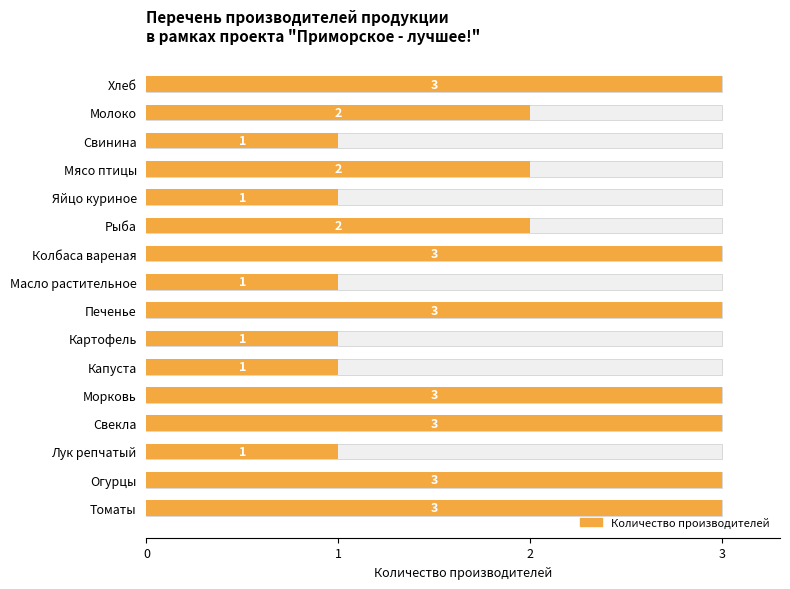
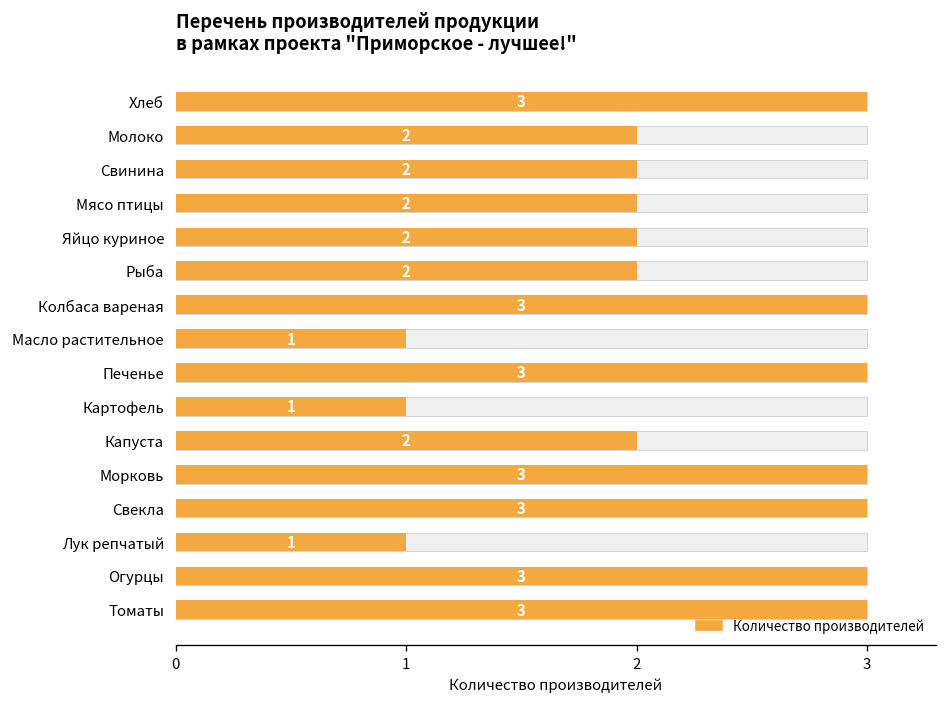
  {
    "Количество производителей": {
      "Хлеб": 3,
-     "Свинина": 1,
-     "Яйцо куриное": 1,
+     "Свинина": 2,
+     "Яйцо куриное": 2,
      "Колбаса вареная": 3,
      "Печенье": 3,
-     "Капуста": 1,
+     "Капуста": 2,
      "Морковь": 3,
      "Свекла": 3,
      "Огурцы": 3,
      "Томаты": 3
    }
  }
